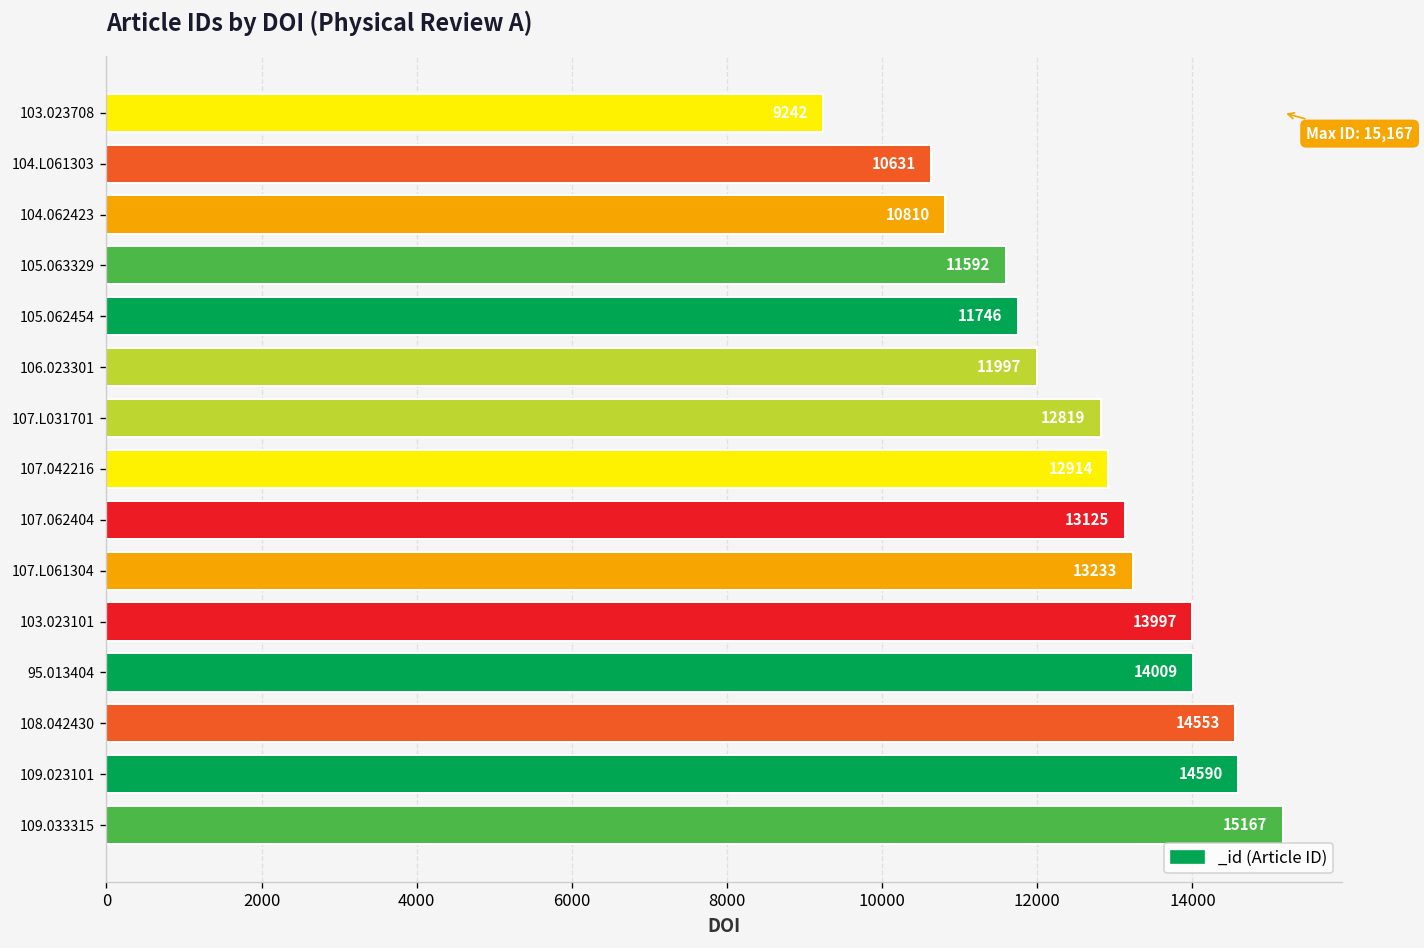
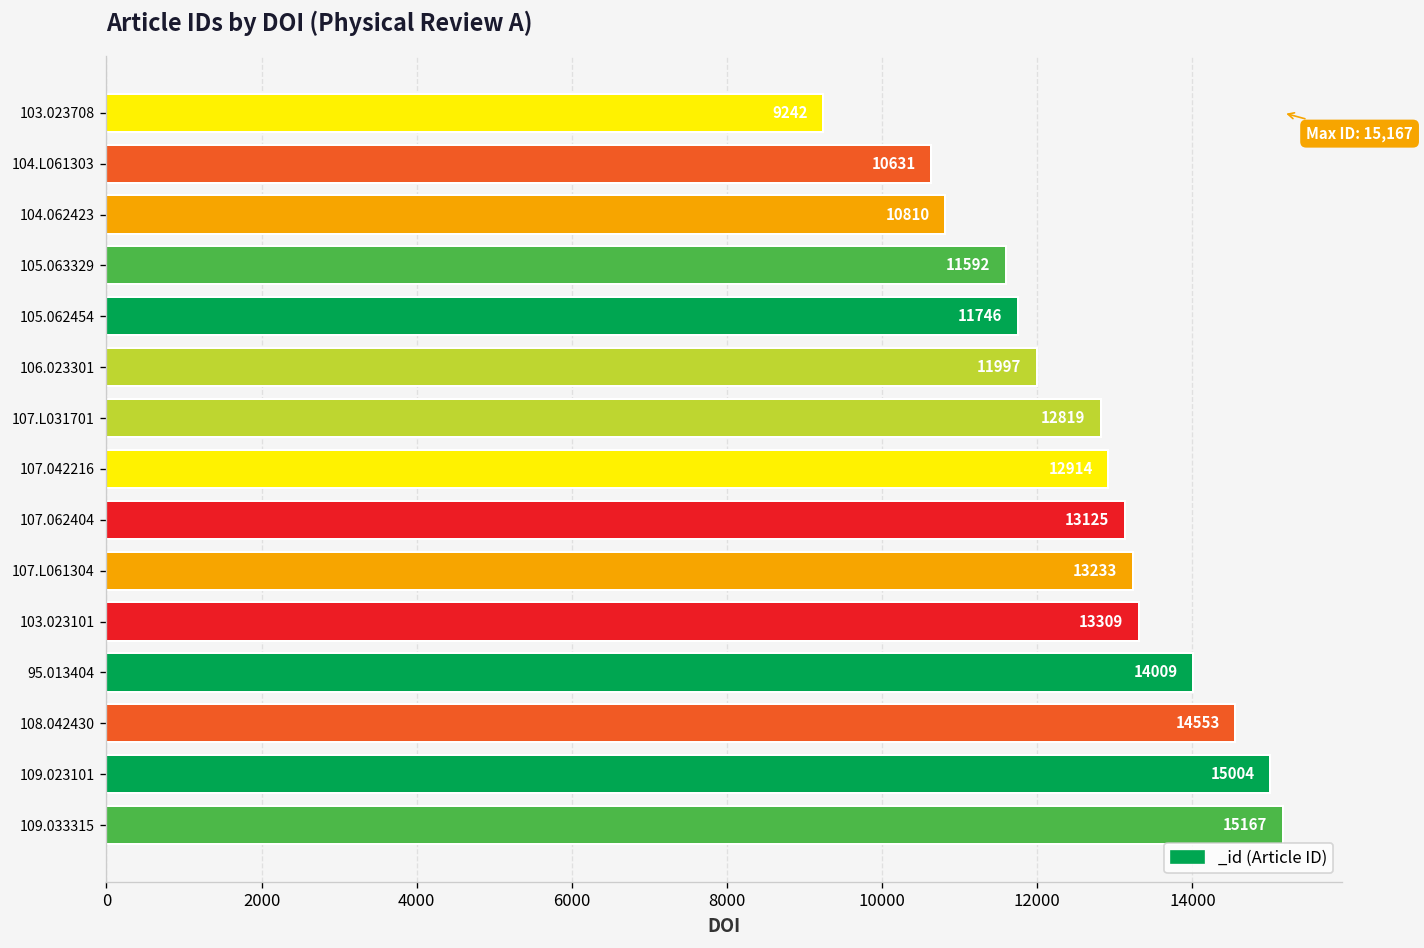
  {
    "103.023708": 9242,
    "104.L061303": 10631,
    "104.062423": 10810,
    "105.063329": 11592,
    "105.062454": 11746,
    "106.023301": 11997,
    "107.L031701": 12819,
    "107.042216": 12914,
    "107.062404": 13125,
    "107.L061304": 13233,
-   "103.023101": 13997,
+   "103.023101": 13309,
    "95.013404": 14009,
    "108.042430": 14553,
-   "109.023101": 14590,
+   "109.023101": 15004,
    "109.033315": 15167
  }
